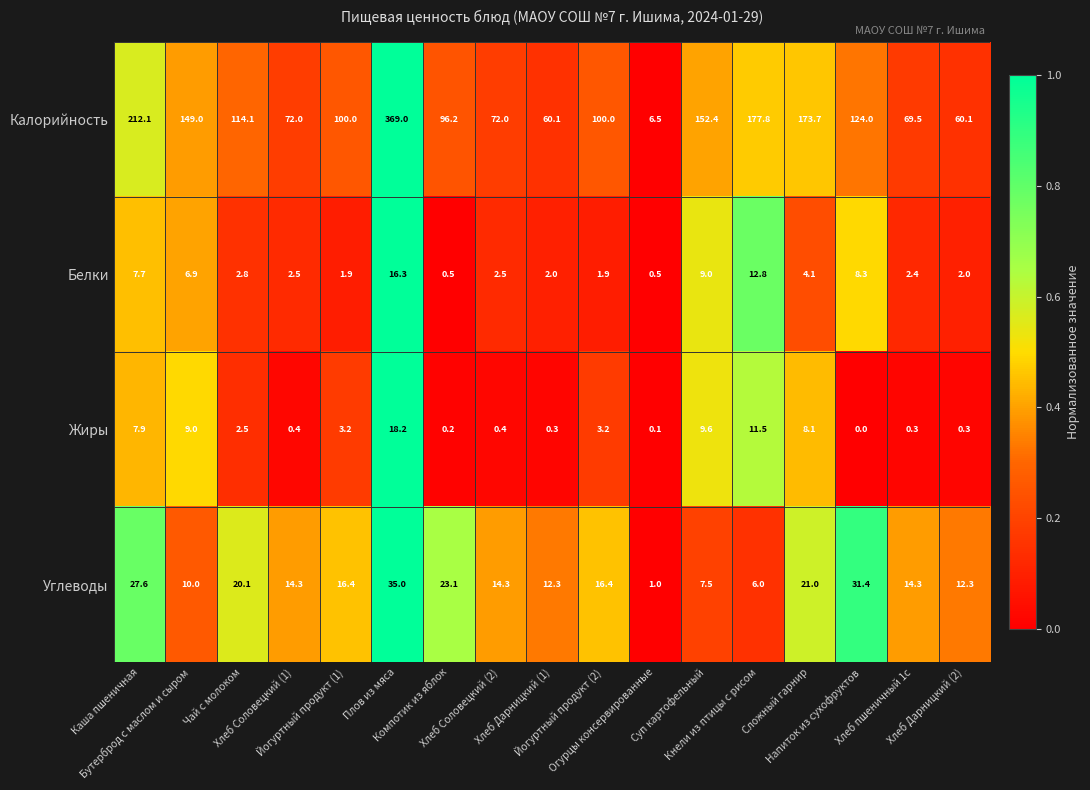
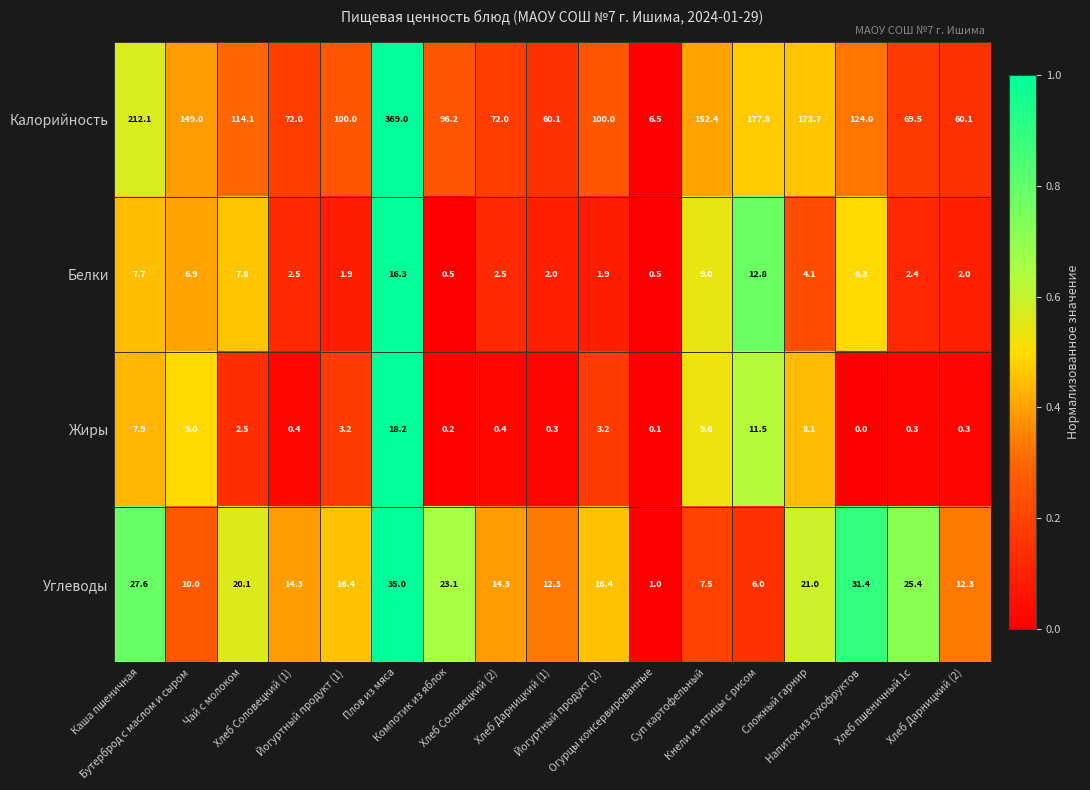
  {
    "Калорийность": {
      "Каша пшеничная": 212.1,
      "Бутерброд с маслом и сыром": 149.0,
      "Чай с молоком": 114.1,
      "Хлеб Соловецкий (1)": 72.0,
      "Йогуртный продукт (1)": 100.0,
      "Плов из мяса": 369.0,
      "Компотик из яблок": 96.2,
      "Хлеб Соловецкий (2)": 72.0,
      "Хлеб Дарницкий (1)": 60.1,
      "Йогуртный продукт (2)": 100.0,
      "Огурцы консервированные": 6.5,
      "Суп картофельный": 152.4,
      "Кнели из птицы с рисом": 177.8,
      "Сложный гарнир": 173.7,
      "Напиток из сухофруктов": 124.0,
      "Хлеб пшеничный 1с": 69.5,
      "Хлеб Дарницкий (2)": 60.1
    },
    "Белки": {
      "Каша пшеничная": 7.7,
      "Бутерброд с маслом и сыром": 6.9,
-     "Чай с молоком": 2.8,
+     "Чай с молоком": 7.8,
      "Хлеб Соловецкий (1)": 2.5,
      "Йогуртный продукт (1)": 1.9,
      "Плов из мяса": 16.3,
      "Компотик из яблок": 0.5,
      "Хлеб Соловецкий (2)": 2.5,
      "Хлеб Дарницкий (1)": 2.0,
      "Йогуртный продукт (2)": 1.9,
      "Огурцы консервированные": 0.5,
      "Суп картофельный": 9.0,
      "Кнели из птицы с рисом": 12.8,
      "Сложный гарнир": 4.1,
      "Напиток из сухофруктов": 8.3,
      "Хлеб пшеничный 1с": 2.4,
      "Хлеб Дарницкий (2)": 2.0
    },
    "Жиры": {
      "Каша пшеничная": 7.9,
      "Бутерброд с маслом и сыром": 9.0,
      "Чай с молоком": 2.5,
      "Хлеб Соловецкий (1)": 0.4,
      "Йогуртный продукт (1)": 3.2,
      "Плов из мяса": 18.2,
      "Компотик из яблок": 0.2,
      "Хлеб Соловецкий (2)": 0.4,
      "Хлеб Дарницкий (1)": 0.3,
      "Йогуртный продукт (2)": 3.2,
      "Огурцы консервированные": 0.1,
      "Суп картофельный": 9.6,
      "Кнели из птицы с рисом": 11.5,
      "Сложный гарнир": 8.1,
      "Напиток из сухофруктов": 0.0,
      "Хлеб пшеничный 1с": 0.3,
      "Хлеб Дарницкий (2)": 0.3
    },
    "Углеводы": {
      "Каша пшеничная": 27.6,
      "Бутерброд с маслом и сыром": 10.0,
      "Чай с молоком": 20.1,
      "Хлеб Соловецкий (1)": 14.3,
      "Йогуртный продукт (1)": 16.4,
      "Плов из мяса": 35.0,
      "Компотик из яблок": 23.1,
      "Хлеб Соловецкий (2)": 14.3,
      "Хлеб Дарницкий (1)": 12.3,
      "Йогуртный продукт (2)": 16.4,
      "Огурцы консервированные": 1.0,
      "Суп картофельный": 7.5,
      "Кнели из птицы с рисом": 6.0,
      "Сложный гарнир": 21.0,
      "Напиток из сухофруктов": 31.4,
-     "Хлеб пшеничный 1с": 14.3,
+     "Хлеб пшеничный 1с": 25.4,
      "Хлеб Дарницкий (2)": 12.3
    }
  }
